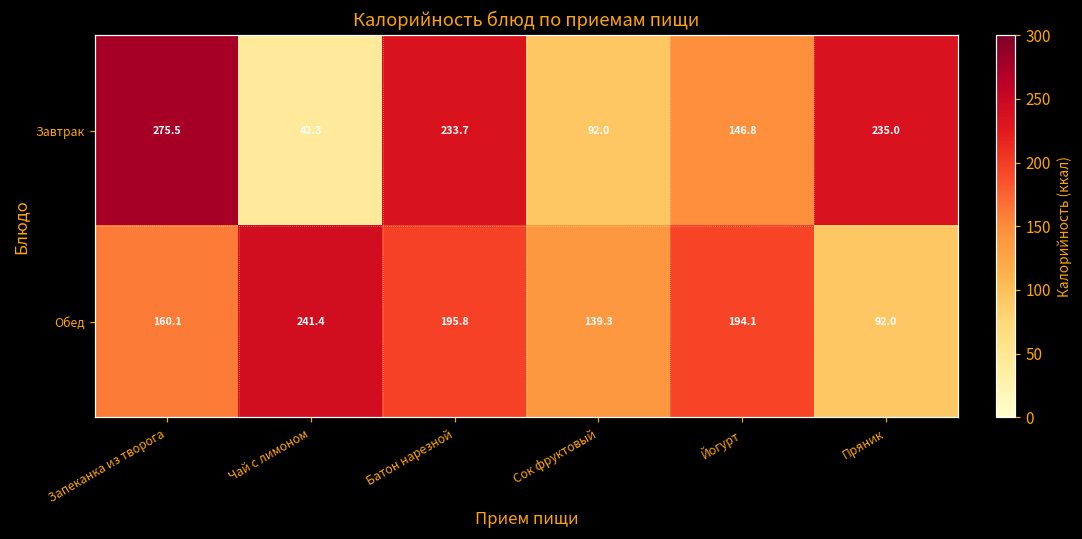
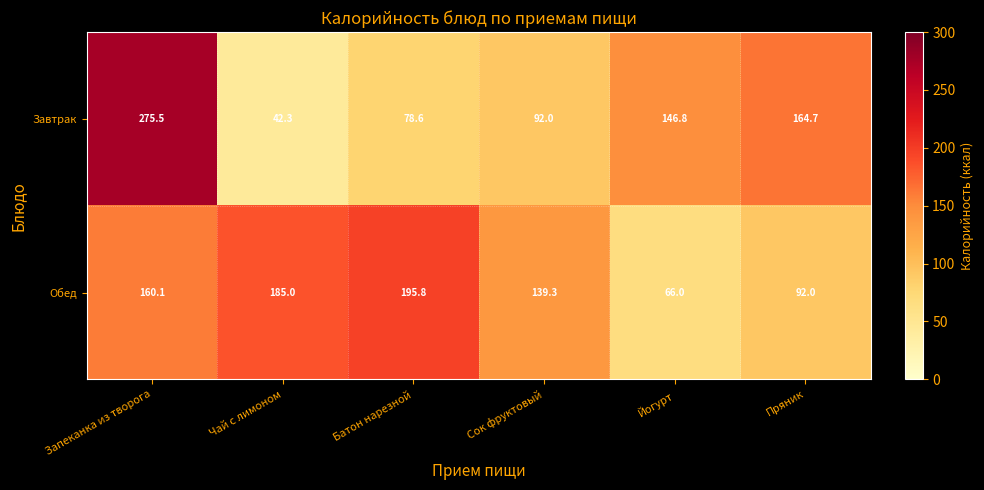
  {
    "Завтрак": {
      "Запеканка из творога": 275.5,
      "Чай с лимоном": 42.3,
-     "Батон нарезной": 233.7,
+     "Батон нарезной": 78.6,
      "Сок фруктовый": 92.0,
      "Йогурт": 146.8,
-     "Пряник": 235.0
+     "Пряник": 164.7
    },
    "Обед": {
      "Запеканка из творога": 160.1,
-     "Чай с лимоном": 241.4,
+     "Чай с лимоном": 185.0,
      "Батон нарезной": 195.8,
      "Сок фруктовый": 139.3,
-     "Йогурт": 194.1,
+     "Йогурт": 66.0,
      "Пряник": 92.0
    }
  }
